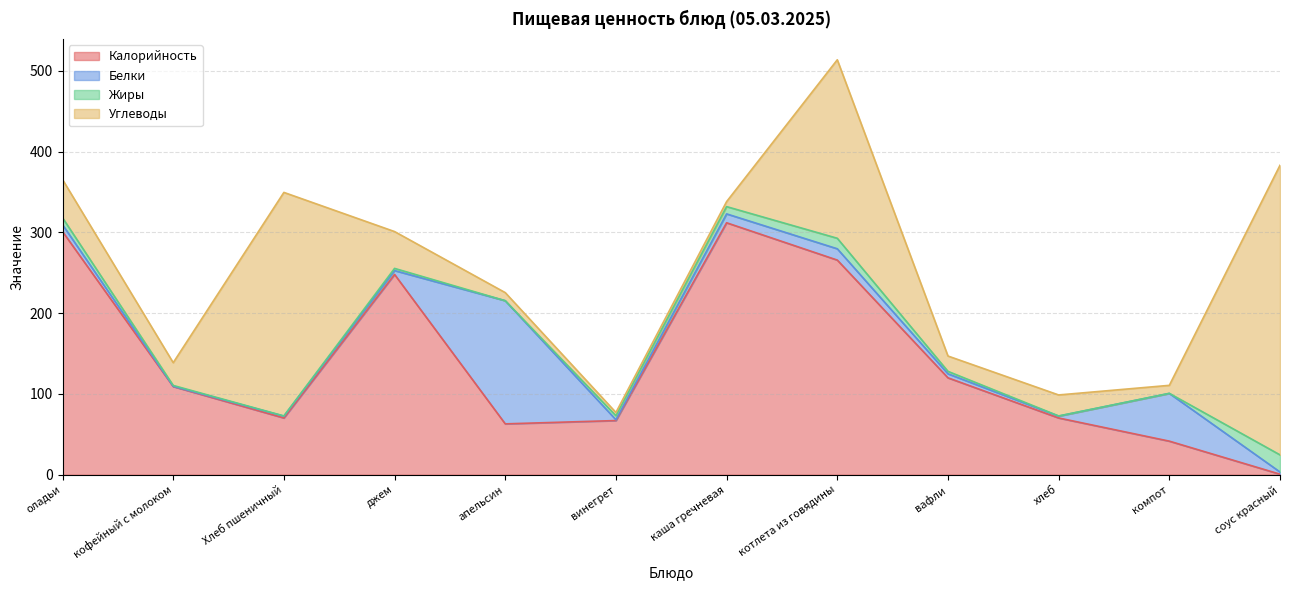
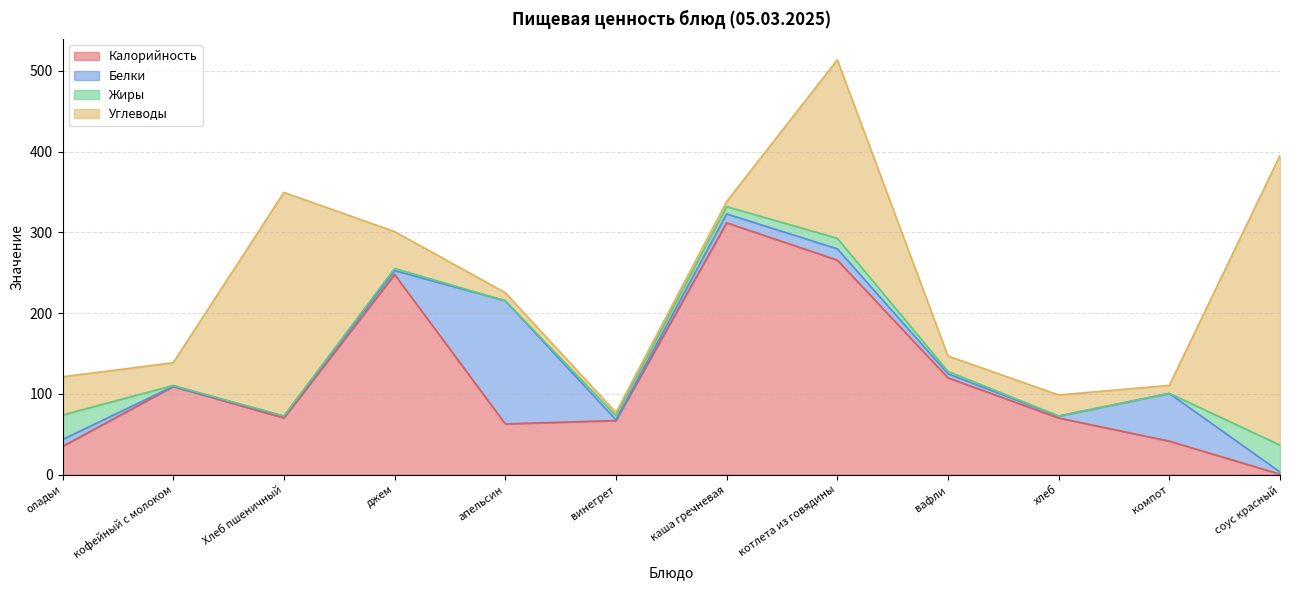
  {
    "Калорийность": {
-     "оладьи": 300,
+     "оладьи": 40,
      "джем": 250,
      "апельсин": 60,
      "каша гречневая": 310,
      "котлета из говядины": 270,
      "вафли": 120,
      "компот": 40
    },
    "Белки": {
      "оладьи": 10,
      "каша гречневая": 10,
      "котлета из говядины": 10
    },
    "Жиры": {
-     "оладьи": 10,
+     "оладьи": 30,
      "винегрет": 10,
      "каша гречневая": 10,
      "котлета из говядины": 10,
-     "соус красный": 20
+     "соус красный": 30
    },
    "Углеводы": {
      "оладьи": 50,
      "кофейный с молоком": 30,
      "Хлеб пшеничный": 280,
      "джем": 50,
      "апельсин": 10,
      "винегрет": 0,
      "каша гречневая": 10,
      "котлета из говядины": 220,
      "вафли": 20,
      "хлеб": 30,
      "компот": 10,
      "соус красный": 360
    }
  }
